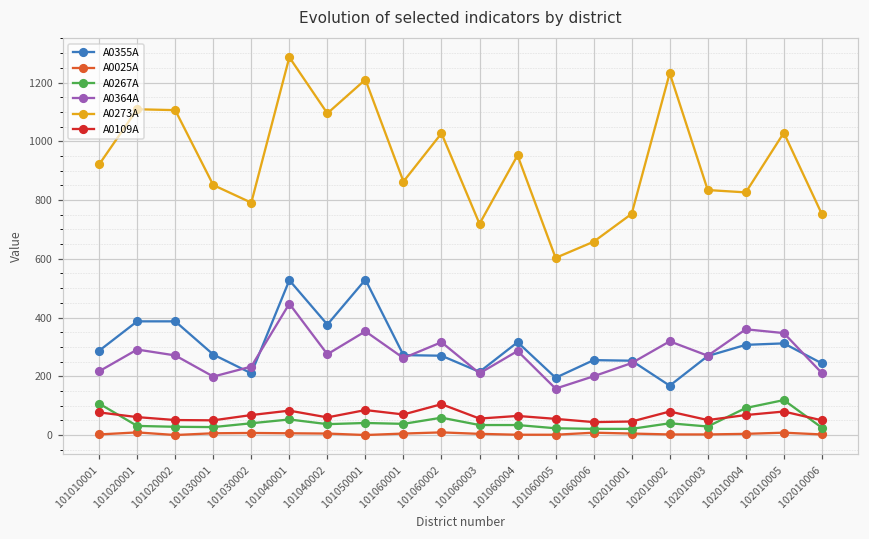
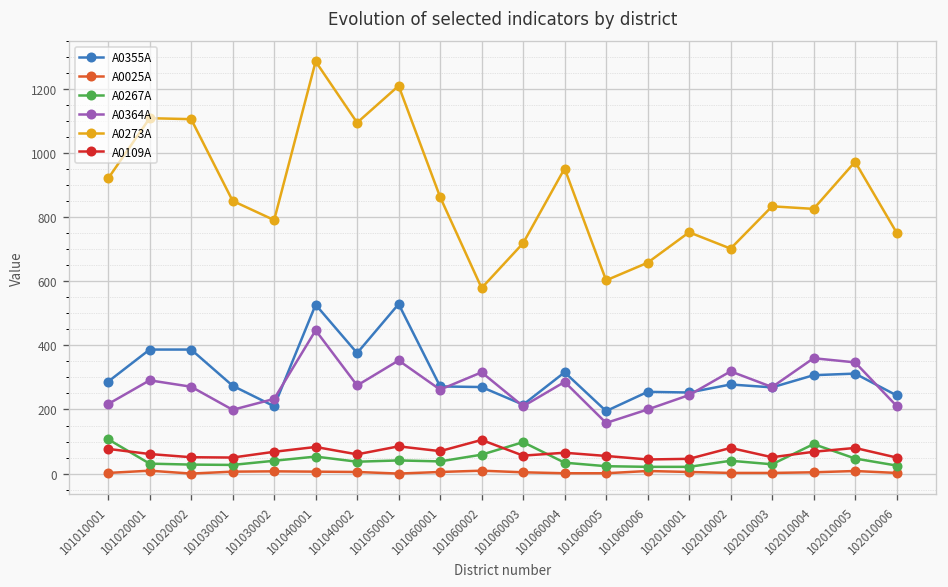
  {
    "A0355A": {
      "101010001": 290,
      "101020001": 390,
      "101020002": 390,
      "101030001": 270,
      "101030002": 210,
      "101040001": 530,
      "101040002": 380,
      "101050001": 530,
      "101060001": 270,
      "101060002": 270,
      "101060004": 320,
      "101060005": 200,
      "101060006": 260,
-     "102010002": 170,
+     "102010002": 280,
      "102010004": 310,
      "102010005": 310,
      "102010006": 240
    },
    "A0267A": {
      "101010001": 110,
      "101020001": 30,
      "101020002": 30,
      "101030001": 30,
      "101030002": 40,
      "101040001": 50,
      "101040002": 40,
      "101050001": 40,
      "101060001": 40,
      "101060002": 60,
-     "101060003": 30,
+     "101060003": 100,
      "101060004": 30,
      "101060005": 20,
      "101060006": 20,
      "102010001": 20,
      "102010002": 40,
      "102010003": 30,
      "102010004": 90,
-     "102010005": 120,
+     "102010005": 50,
      "102010006": 30
    },
    "A0364A": {
      "101010001": 220,
      "101020001": 290,
      "101020002": 270,
      "101030001": 200,
      "101030002": 230,
      "101040001": 450,
      "101040002": 280,
      "101050001": 350,
      "101060001": 260,
      "101060002": 320,
      "101060004": 290,
      "101060005": 160,
      "101060006": 200,
      "102010002": 320,
      "102010004": 360,
      "102010005": 350,
      "102010006": 210
    },
    "A0273A": {
      "101010001": 920,
      "101020002": 1110,
      "101030001": 850,
      "101030002": 790,
      "101040001": 1290,
      "101040002": 1100,
      "101050001": 1210,
      "101060001": 860,
-     "101060002": 1030,
+     "101060002": 580,
      "101060003": 720,
      "101060004": 950,
      "101060005": 600,
      "101060006": 660,
      "102010001": 750,
-     "102010002": 1230,
+     "102010002": 700,
      "102010003": 830,
      "102010004": 830,
-     "102010005": 1030,
+     "102010005": 970,
      "102010006": 750
    }
  }
